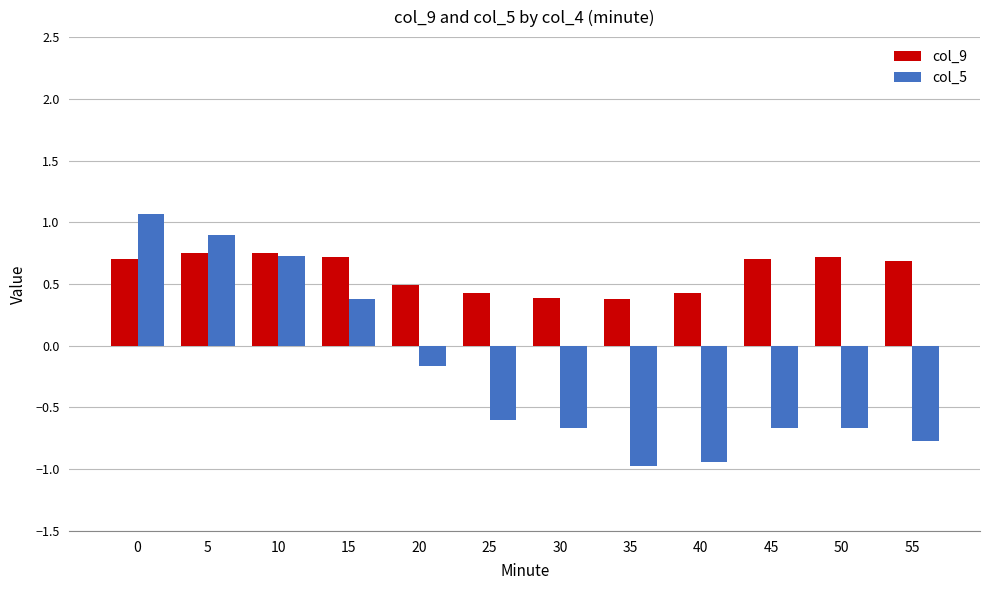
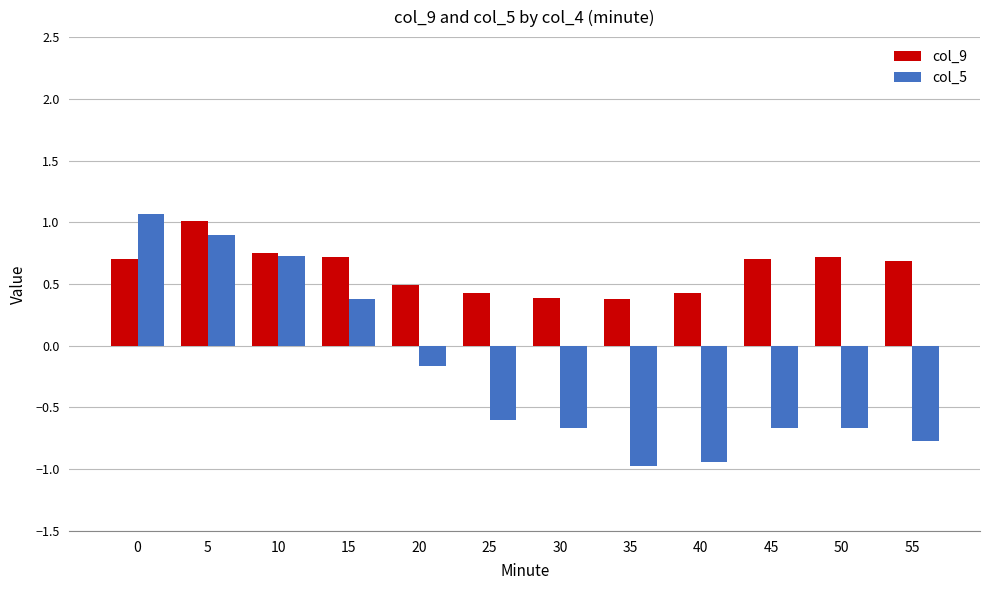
  {
    "col_9": {
      "0": 0.70,
-     "5": 0.75,
+     "5": 1.01,
      "10": 0.75,
      "15": 0.72,
      "20": 0.49,
      "25": 0.43,
      "30": 0.39,
      "35": 0.38,
      "40": 0.43,
      "45": 0.70,
      "50": 0.72,
      "55": 0.69
    },
    "col_5": {
      "0": 1.07,
      "5": 0.90,
      "10": 0.73,
      "15": 0.38,
      "20": -0.16,
      "25": -0.60,
      "30": -0.67,
      "35": -0.97,
      "40": -0.94,
      "45": -0.67,
      "50": -0.67,
      "55": -0.77
    }
  }
